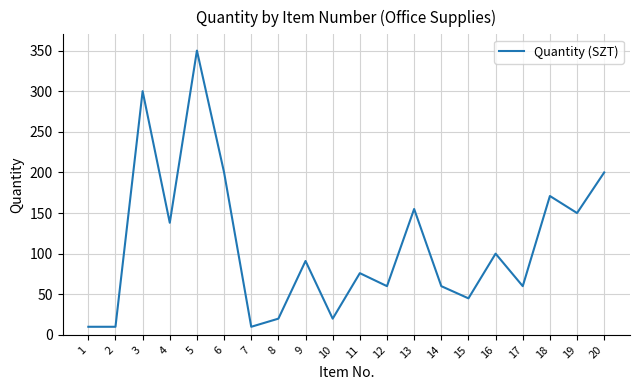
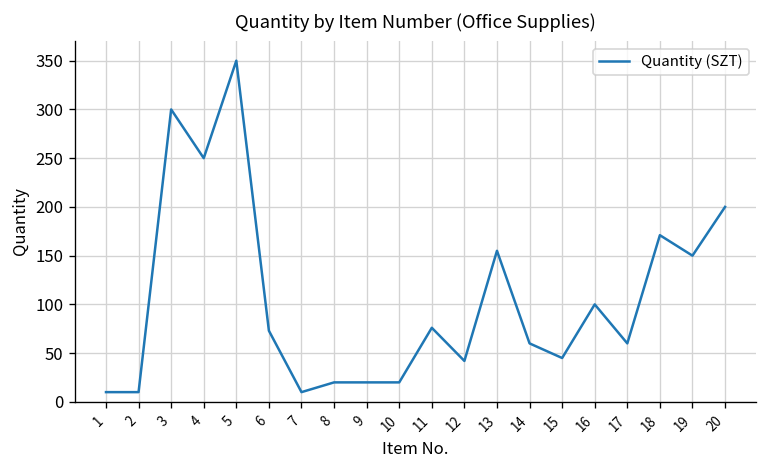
  {
    "1": 10,
    "2": 10,
    "3": 300,
-   "4": 140,
+   "4": 250,
    "5": 350,
-   "6": 200,
+   "6": 70,
    "7": 10,
    "8": 20,
-   "9": 90,
+   "9": 20,
    "10": 20,
    "11": 80,
-   "12": 60,
+   "12": 40,
    "13": 160,
    "14": 60,
    "15": 50,
    "16": 100,
    "17": 60,
    "18": 170,
    "19": 150,
    "20": 200
  }
